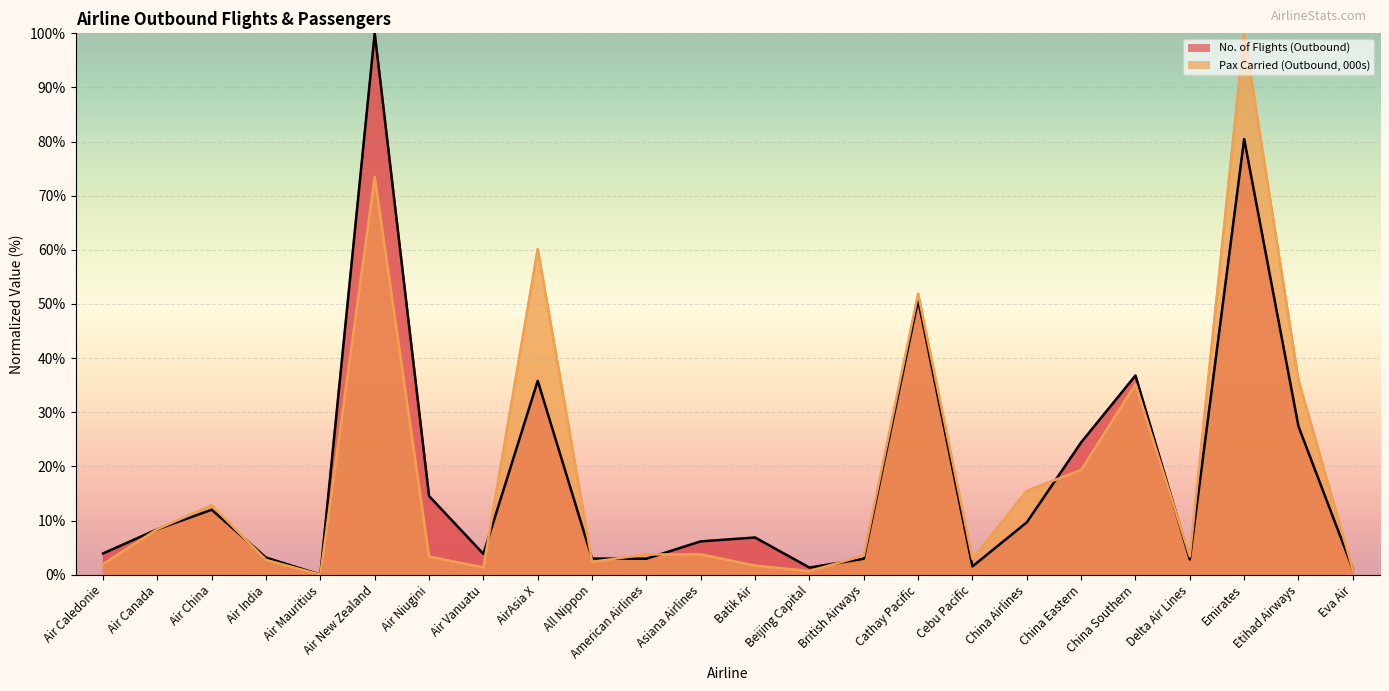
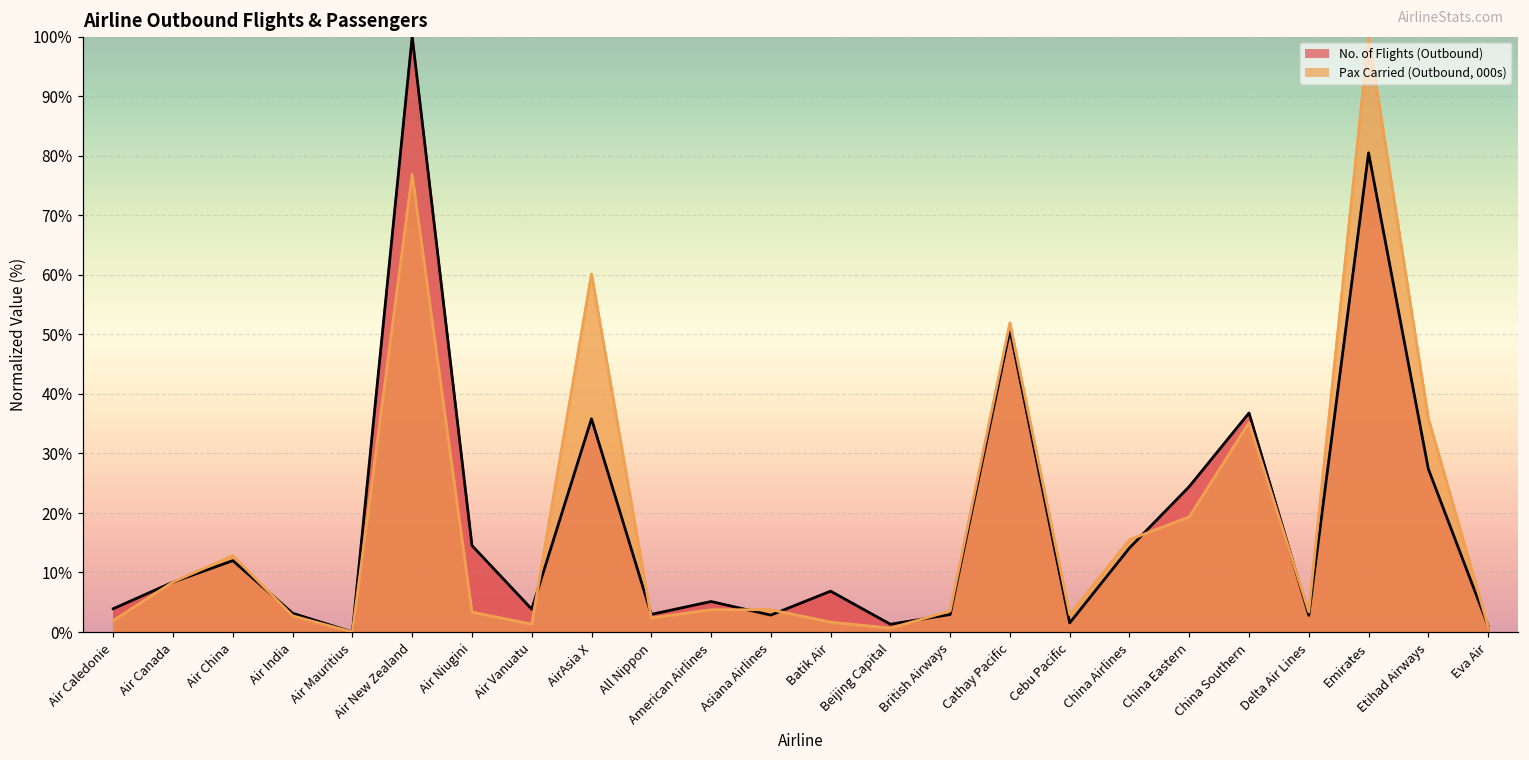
  {
    "No. of Flights (Outbound)": {
      "Air Caledonie": "4%",
      "Air China": "12%",
      "Air New Zealand": "100%",
      "Air Niugini": "15%",
      "Air Vanuatu": "4%",
      "AirAsia X": "36%",
      "All Nippon": "3%",
-     "American Airlines": "3%",
-     "Asiana Airlines": "6%",
+     "American Airlines": "5%",
+     "Asiana Airlines": "3%",
      "Batik Air": "7%",
      "Beijing Capital": "1%",
      "British Airways": "3%",
      "Cathay Pacific": "51%",
      "Cebu Pacific": "2%",
-     "China Airlines": "10%",
+     "China Airlines": "14%",
      "China Eastern": "24%",
      "China Southern": "37%",
      "Delta Air Lines": "3%",
      "Emirates": "80%",
      "Etihad Airways": "27%"
    },
    "Pax Carried (Outbound, 000s)": {
      "Air Caledonie": "2%",
      "Air China": "13%",
-     "Air New Zealand": "73%",
+     "Air New Zealand": "77%",
      "Air Niugini": "3%",
      "Air Vanuatu": "1%",
      "AirAsia X": "60%",
      "All Nippon": "2%",
      "American Airlines": "4%",
      "Asiana Airlines": "4%",
      "Batik Air": "2%",
      "Beijing Capital": "1%",
      "British Airways": "4%",
      "Cathay Pacific": "52%",
      "Cebu Pacific": "3%",
      "China Airlines": "16%",
      "China Eastern": "19%",
      "China Southern": "35%",
      "Delta Air Lines": "3%",
      "Emirates": "100%",
      "Etihad Airways": "36%"
    }
  }
